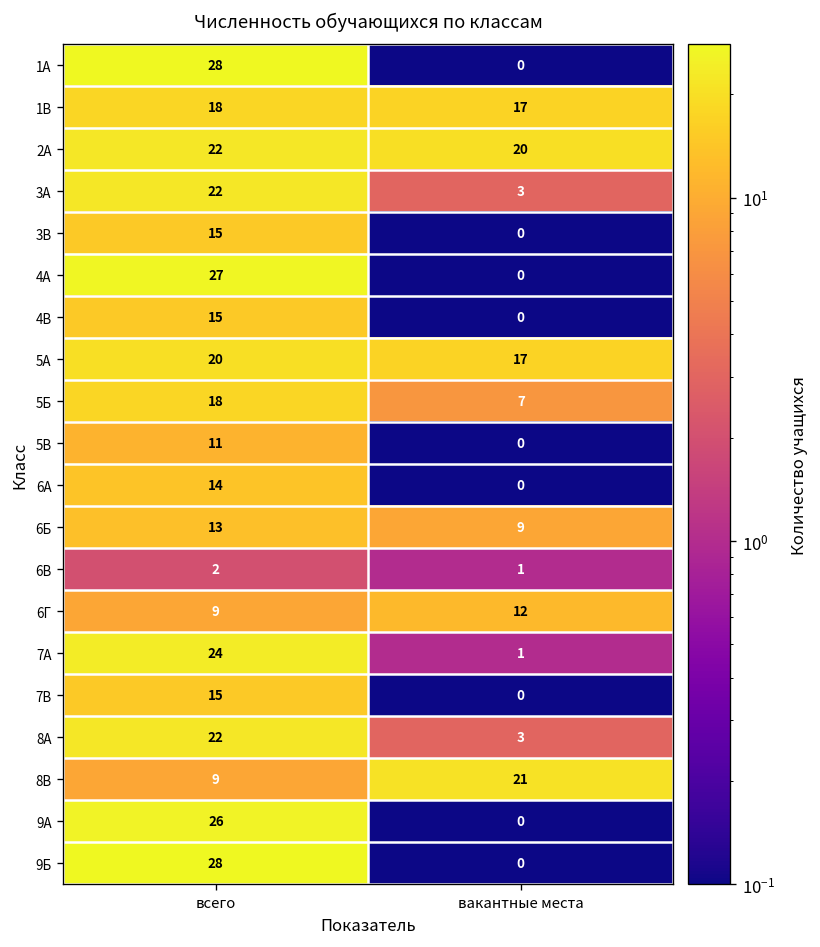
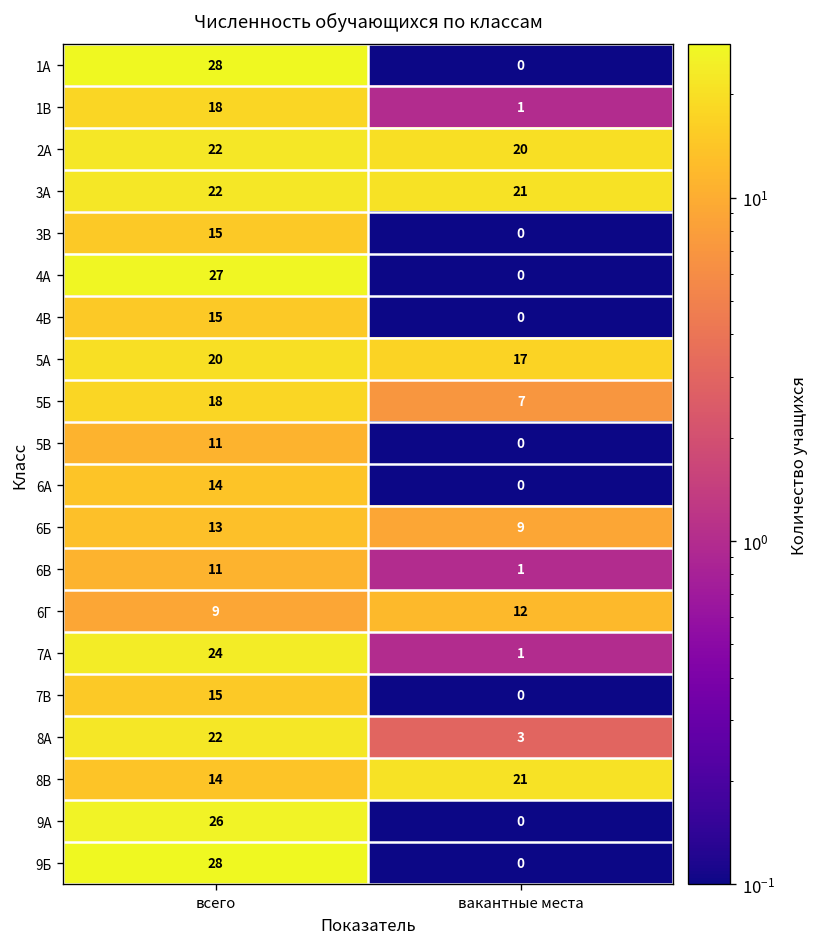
  {
    "1А": {
      "всего": 28,
      "вакантные места": 0
    },
    "1В": {
      "всего": 18,
-     "вакантные места": 17
+     "вакантные места": 1
    },
    "2А": {
      "всего": 22,
      "вакантные места": 20
    },
    "3А": {
      "всего": 22,
-     "вакантные места": 3
+     "вакантные места": 21
    },
    "3В": {
      "всего": 15,
      "вакантные места": 0
    },
    "4А": {
      "всего": 27,
      "вакантные места": 0
    },
    "4В": {
      "всего": 15,
      "вакантные места": 0
    },
    "5А": {
      "всего": 20,
      "вакантные места": 17
    },
    "5Б": {
      "всего": 18,
      "вакантные места": 7
    },
    "5В": {
      "всего": 11,
      "вакантные места": 0
    },
    "6А": {
      "всего": 14,
      "вакантные места": 0
    },
    "6Б": {
      "всего": 13,
      "вакантные места": 9
    },
    "6В": {
-     "всего": 2,
+     "всего": 11,
      "вакантные места": 1
    },
    "6Г": {
      "всего": 9,
      "вакантные места": 12
    },
    "7А": {
      "всего": 24,
      "вакантные места": 1
    },
    "7В": {
      "всего": 15,
      "вакантные места": 0
    },
    "8А": {
      "всего": 22,
      "вакантные места": 3
    },
    "8В": {
-     "всего": 9,
+     "всего": 14,
      "вакантные места": 21
    },
    "9А": {
      "всего": 26,
      "вакантные места": 0
    },
    "9Б": {
      "всего": 28,
      "вакантные места": 0
    }
  }
